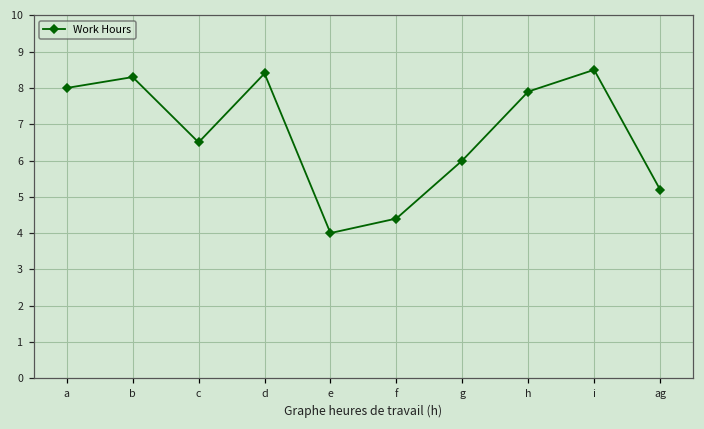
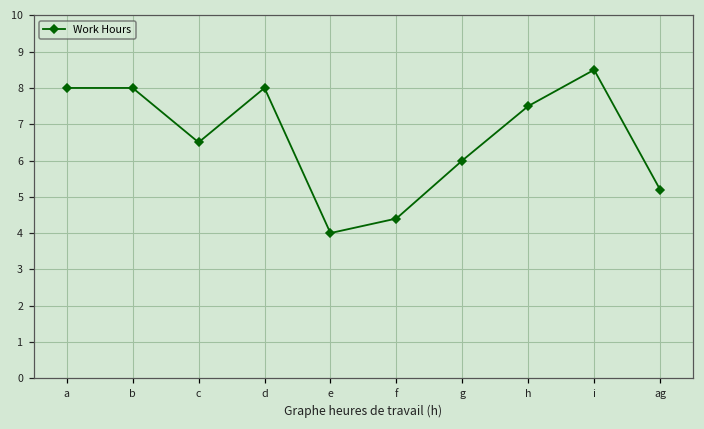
  {
    "a": 8.0,
-   "b": 8.3,
+   "b": 8.0,
    "c": 6.5,
-   "d": 8.4,
+   "d": 8.0,
    "e": 4.0,
    "f": 4.4,
    "g": 6.0,
-   "h": 7.9,
+   "h": 7.5,
    "i": 8.5,
    "ag": 5.2
  }
